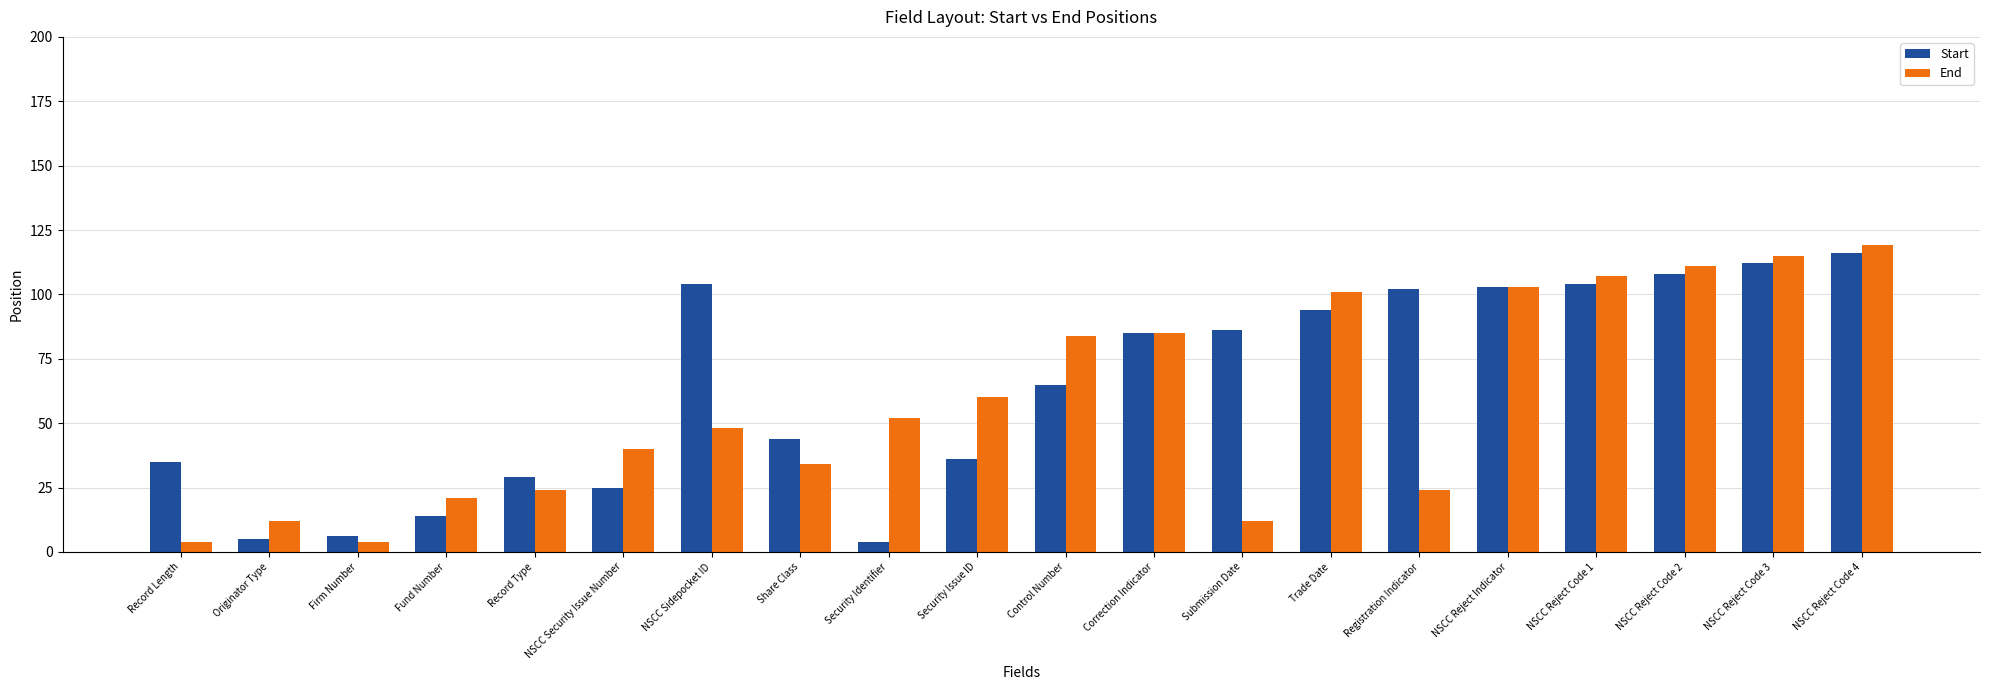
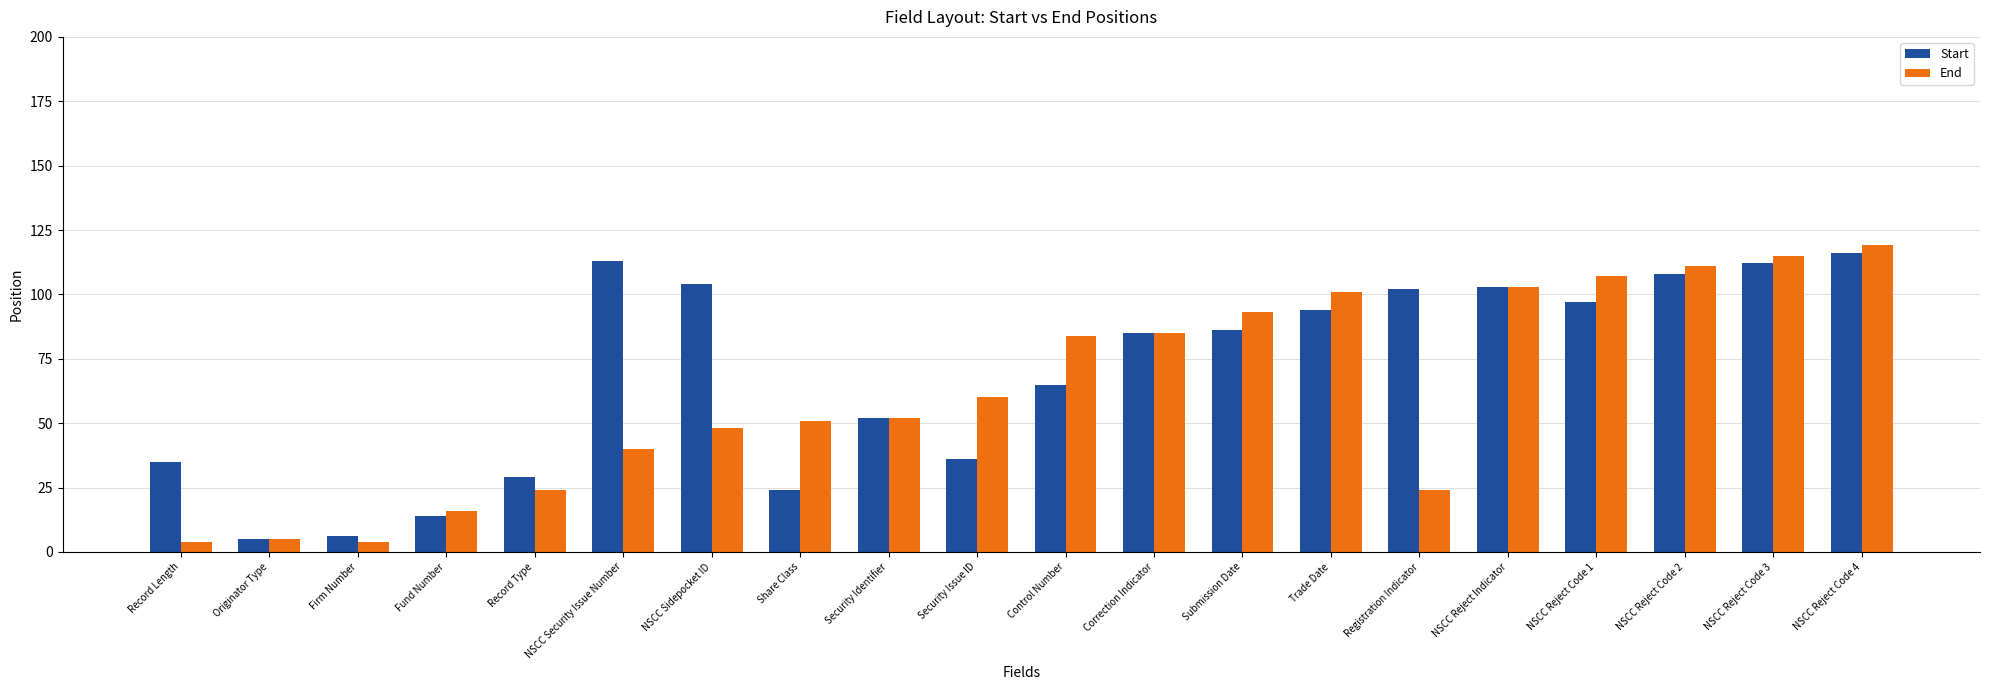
  {
    "Start": {
      "Record Length": 35,
      "Originator Type": 5,
      "Firm Number": 6,
      "Fund Number": 14,
      "Record Type": 29,
-     "NSCC Security Issue Number": 25,
+     "NSCC Security Issue Number": 113,
      "NSCC Sidepocket ID": 104,
-     "Share Class": 44,
-     "Security Identifier": 4,
+     "Share Class": 24,
+     "Security Identifier": 52,
      "Security Issue ID": 36,
      "Control Number": 65,
      "Correction Indicator": 85,
      "Submission Date": 86,
      "Trade Date": 94,
      "Registration Indicator": 102,
      "NSCC Reject Indicator": 103,
-     "NSCC Reject Code 1": 104,
+     "NSCC Reject Code 1": 97,
      "NSCC Reject Code 2": 108,
      "NSCC Reject Code 3": 112,
      "NSCC Reject Code 4": 116
    },
    "End": {
      "Record Length": 4,
-     "Originator Type": 12,
+     "Originator Type": 5,
      "Firm Number": 4,
-     "Fund Number": 21,
+     "Fund Number": 16,
      "Record Type": 24,
      "NSCC Security Issue Number": 40,
      "NSCC Sidepocket ID": 48,
-     "Share Class": 34,
+     "Share Class": 51,
      "Security Identifier": 52,
      "Security Issue ID": 60,
      "Control Number": 84,
      "Correction Indicator": 85,
-     "Submission Date": 12,
+     "Submission Date": 93,
      "Trade Date": 101,
      "Registration Indicator": 24,
      "NSCC Reject Indicator": 103,
      "NSCC Reject Code 1": 107,
      "NSCC Reject Code 2": 111,
      "NSCC Reject Code 3": 115,
      "NSCC Reject Code 4": 119
    }
  }
